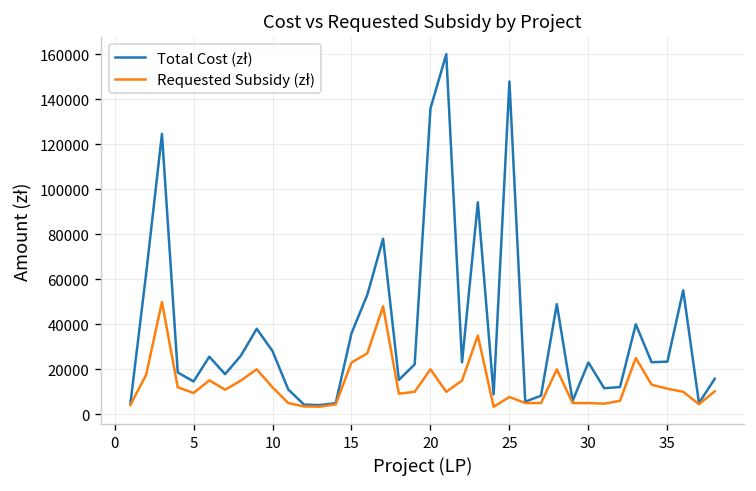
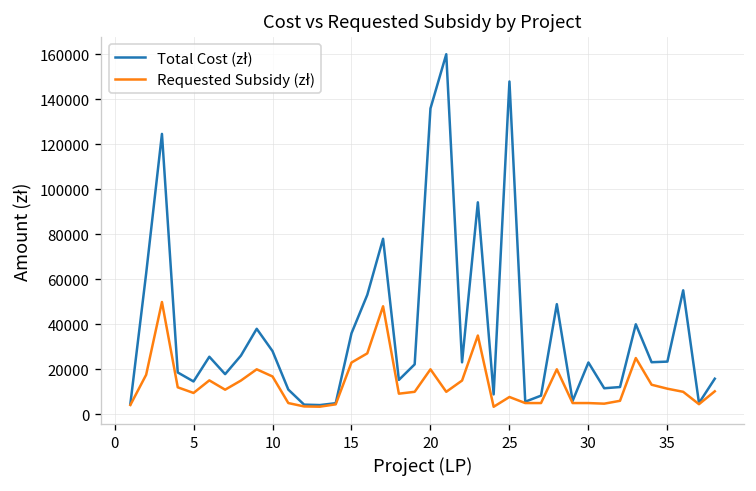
  {
    "Total Cost (zł)": {
      "5": 15000,
      "10": 28000,
      "15": 36000,
      "20": 136000,
      "25": 148000,
      "30": 23000,
      "35": 23000
    },
    "Requested Subsidy (zł)": {
      "5": 9000,
-     "10": 12000,
+     "10": 17000,
      "15": 23000,
      "20": 20000,
      "25": 8000,
      "30": 5000,
      "35": 11000
    }
  }
